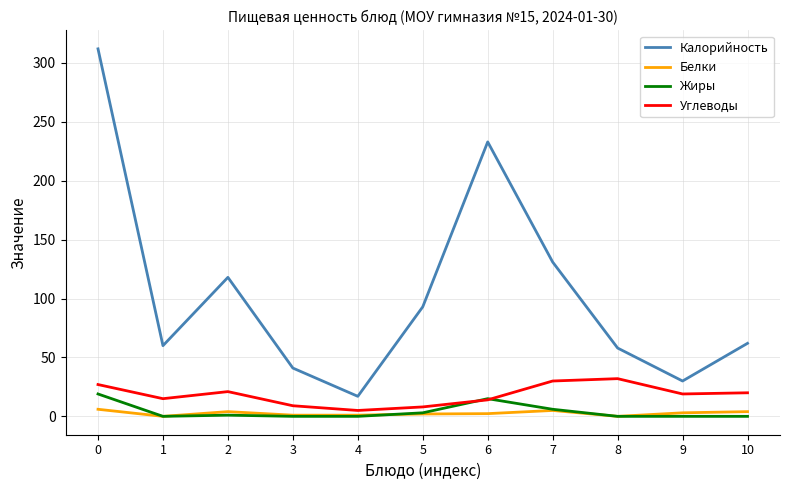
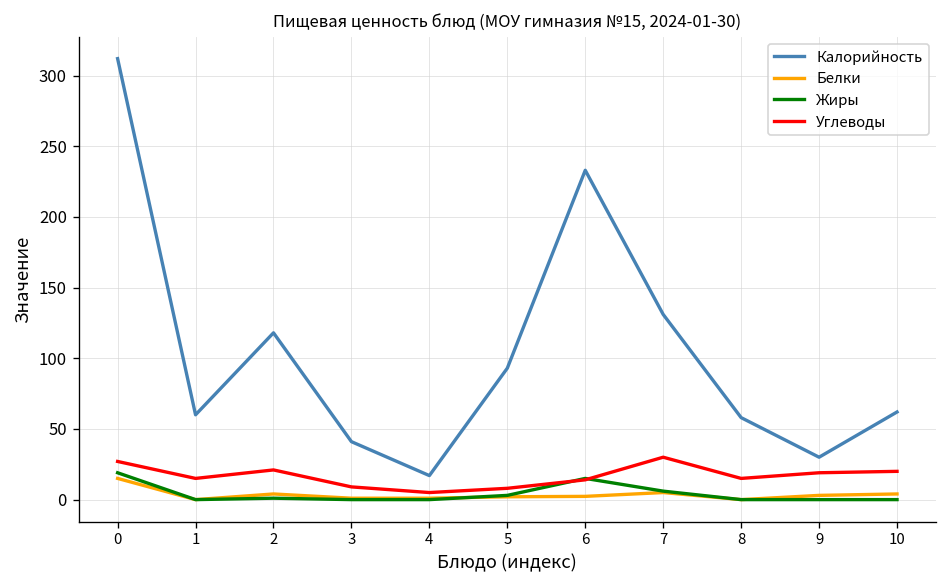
  {
    "Калорийность": {
      "0": 312,
      "1": 60,
      "2": 118,
      "3": 41,
      "4": 17,
      "5": 93,
      "6": 233,
      "7": 131,
      "8": 58,
      "9": 30,
      "10": 62
    },
    "Белки": {
-     "0": 6,
+     "0": 15,
      "2": 4,
      "6": 2,
      "9": 3,
      "10": 4
    },
    "Жиры": {
      "0": 19,
      "2": 1,
      "9": 0,
      "10": 0
    },
    "Углеводы": {
      "0": 27,
      "1": 15,
      "2": 21,
      "3": 9,
      "4": 5,
      "5": 8,
      "7": 30,
-     "8": 32,
+     "8": 15,
      "9": 19,
      "10": 20
    }
  }
